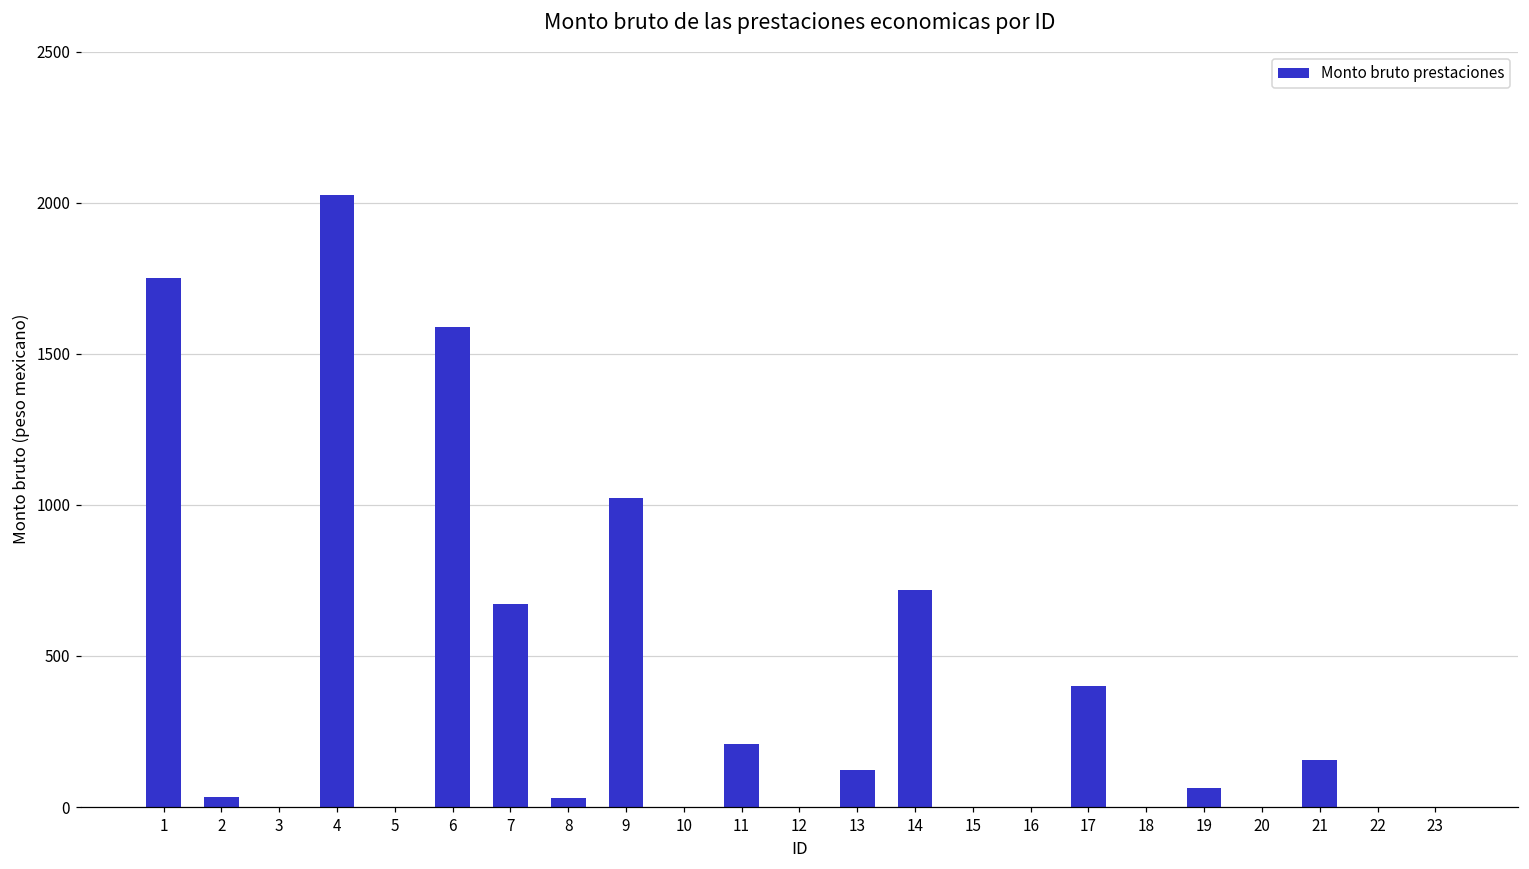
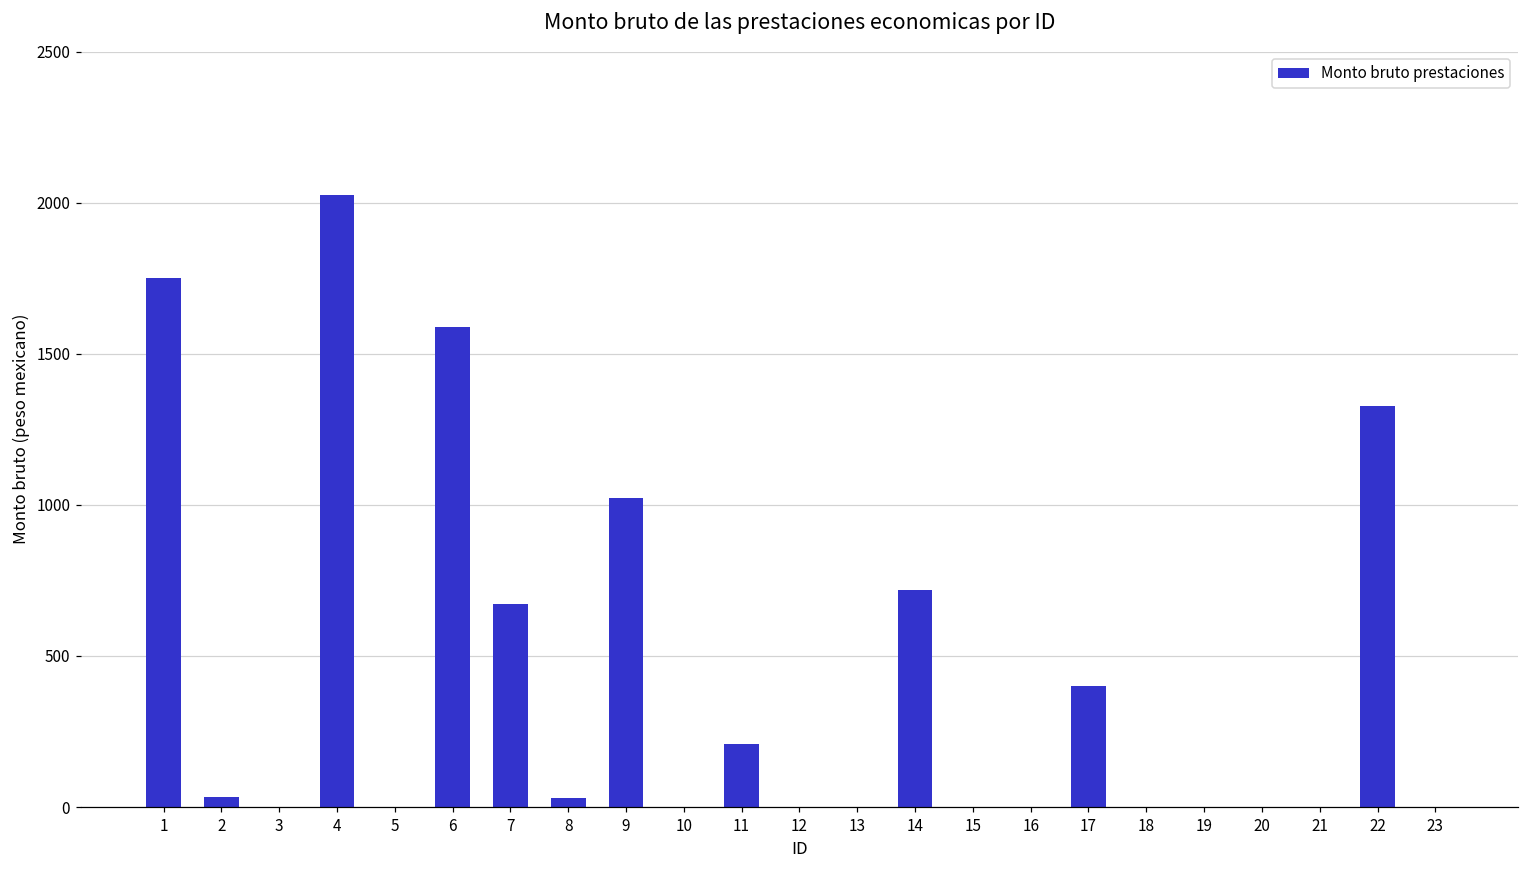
  {
    "1": 1750,
    "2": 30,
    "3": 0,
    "4": 2030,
    "5": 0,
    "6": 1590,
    "7": 670,
    "8": 30,
    "9": 1020,
    "10": 0,
    "11": 210,
    "12": 0,
-   "13": 120,
+   "13": 0,
    "14": 720,
    "15": 0,
    "16": 0,
    "17": 400,
    "18": 0,
-   "19": 60,
+   "19": 0,
    "20": 0,
-   "21": 160,
-   "22": 0,
+   "21": 0,
+   "22": 1330,
    "23": 0
  }
